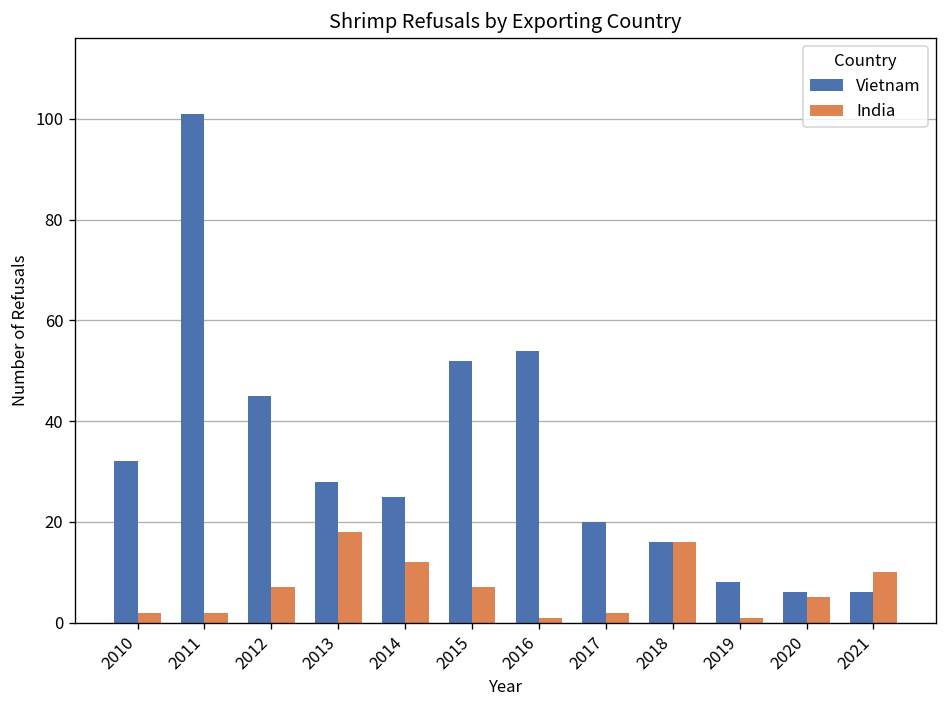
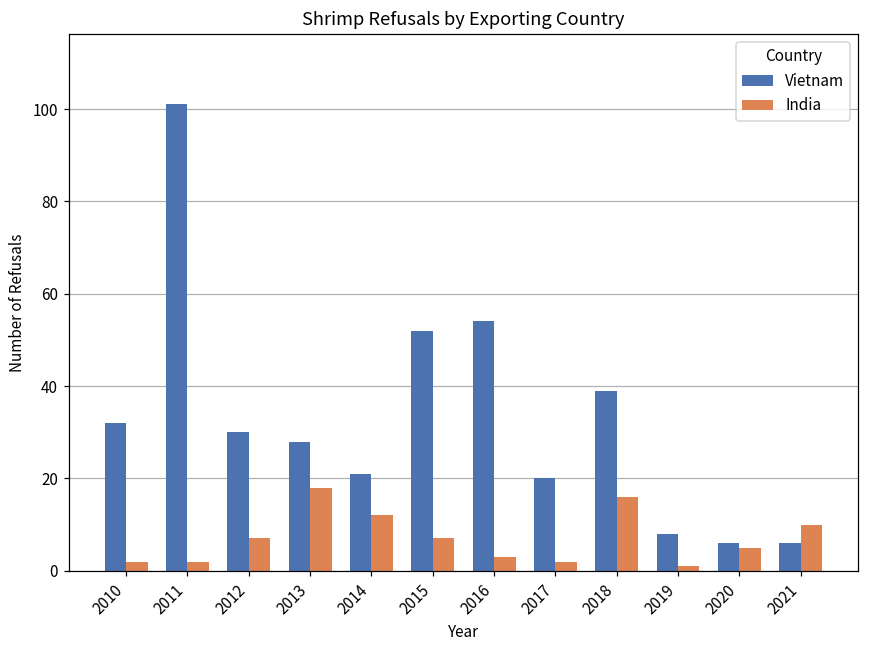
  {
    "Vietnam": {
      "2010": 32,
      "2011": 101,
-     "2012": 45,
+     "2012": 30,
      "2013": 28,
-     "2014": 25,
+     "2014": 21,
      "2015": 52,
      "2016": 54,
      "2017": 20,
-     "2018": 16,
+     "2018": 39,
      "2019": 8,
      "2020": 6,
      "2021": 6
    },
    "India": {
      "2010": 2,
      "2011": 2,
      "2012": 7,
      "2013": 18,
      "2014": 12,
      "2015": 7,
-     "2016": 1,
+     "2016": 3,
      "2017": 2,
      "2018": 16,
      "2019": 1,
      "2020": 5,
      "2021": 10
    }
  }
